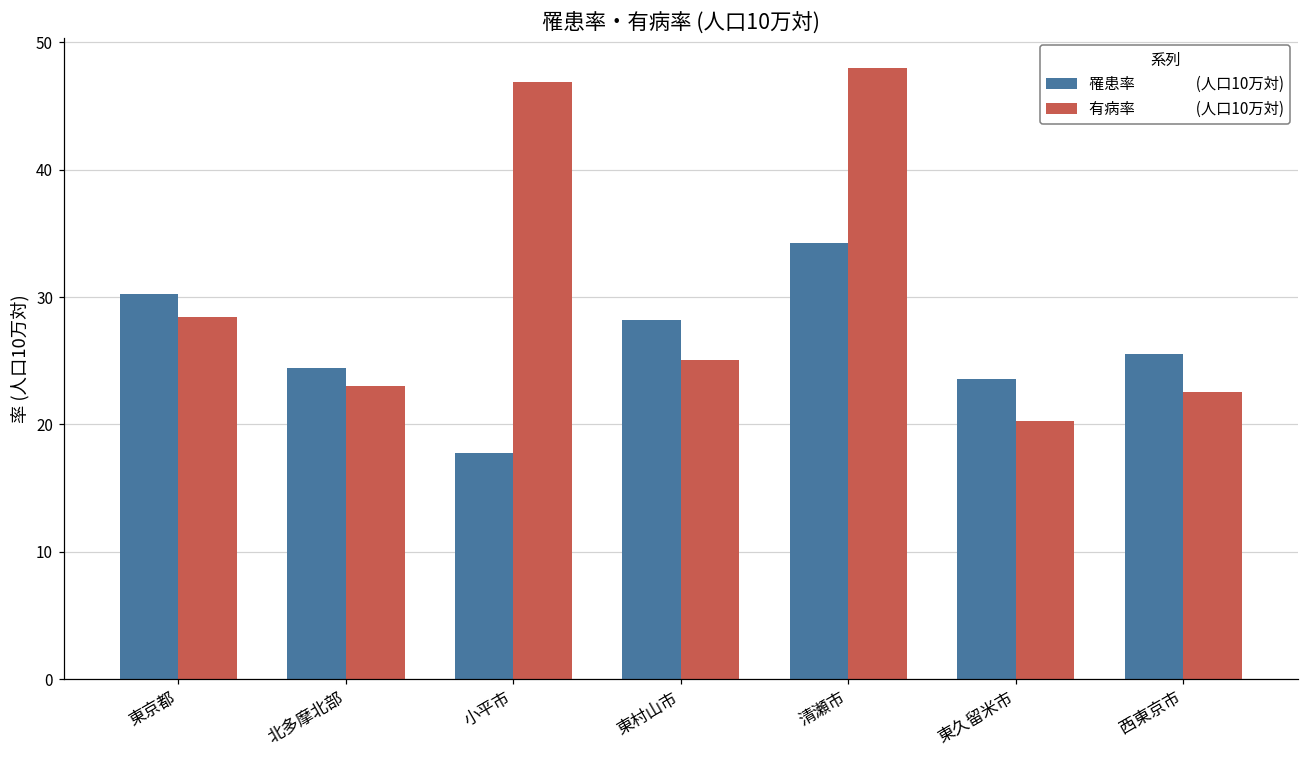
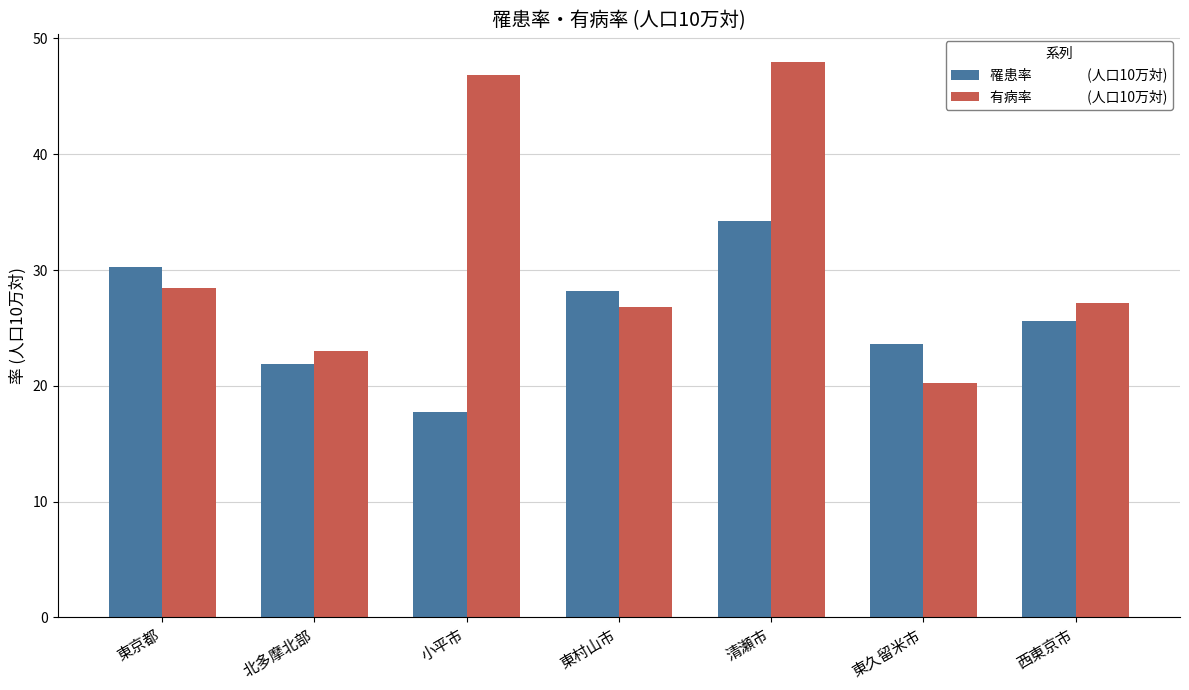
  {
    "罹患率 (人口10万対)": {
      "東京都": 30.2,
-     "北多摩北部": 24.4,
+     "北多摩北部": 21.9,
      "小平市": 17.7,
      "東村山市": 28.2,
      "清瀬市": 34.3,
      "東久留米市": 23.6,
      "西東京市": 25.6
    },
    "有病率 (人口10万対)": {
      "東京都": 28.4,
      "北多摩北部": 23.0,
      "小平市": 46.9,
-     "東村山市": 25.0,
+     "東村山市": 26.8,
      "清瀬市": 48.0,
      "東久留米市": 20.3,
-     "西東京市": 22.6
+     "西東京市": 27.2
    }
  }
